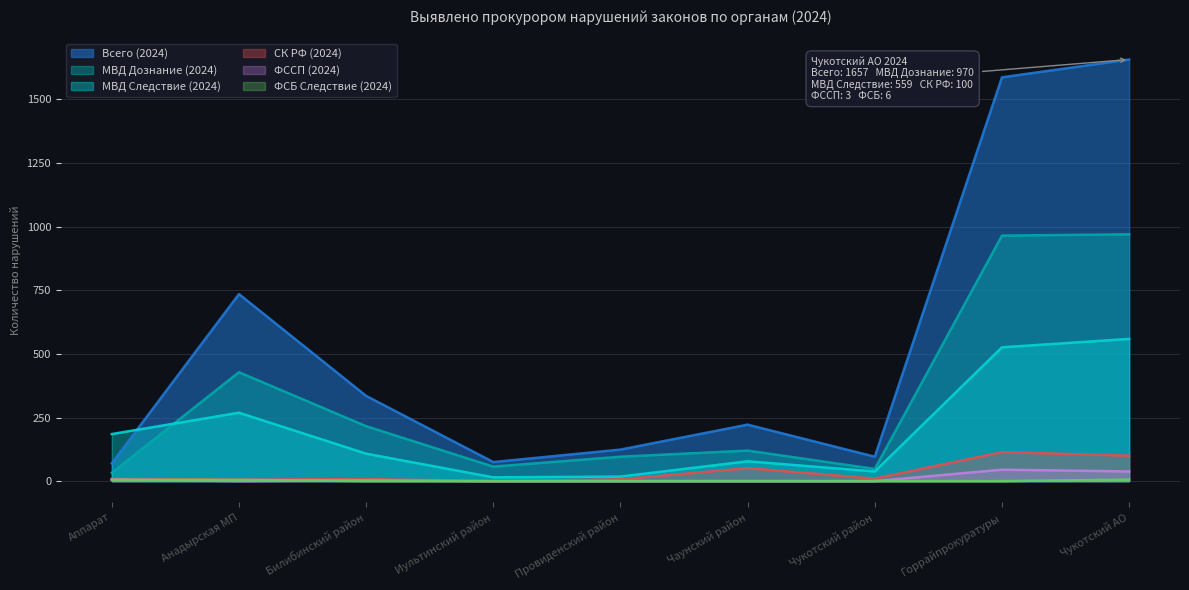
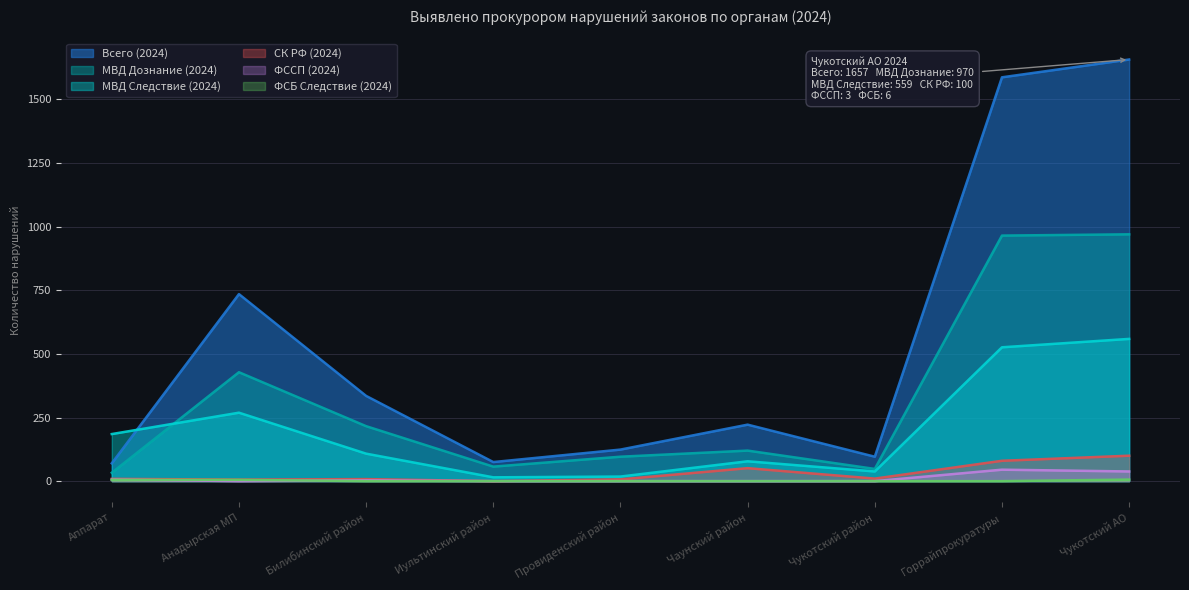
  {
    "СК РФ (2024)": {
      "Чаунский район": 50,
-     "Горрайпрокуратуры": 110,
+     "Горрайпрокуратуры": 80,
      "Чукотский АО": 100
    },
    "ФССП (2024)": {
      "Горрайпрокуратуры": 50,
      "Чукотский АО": 40
    },
    "ФСБ Следствие (2024)": {
      "Горрайпрокуратуры": 0,
      "Чукотский АО": 10
    }
  }
